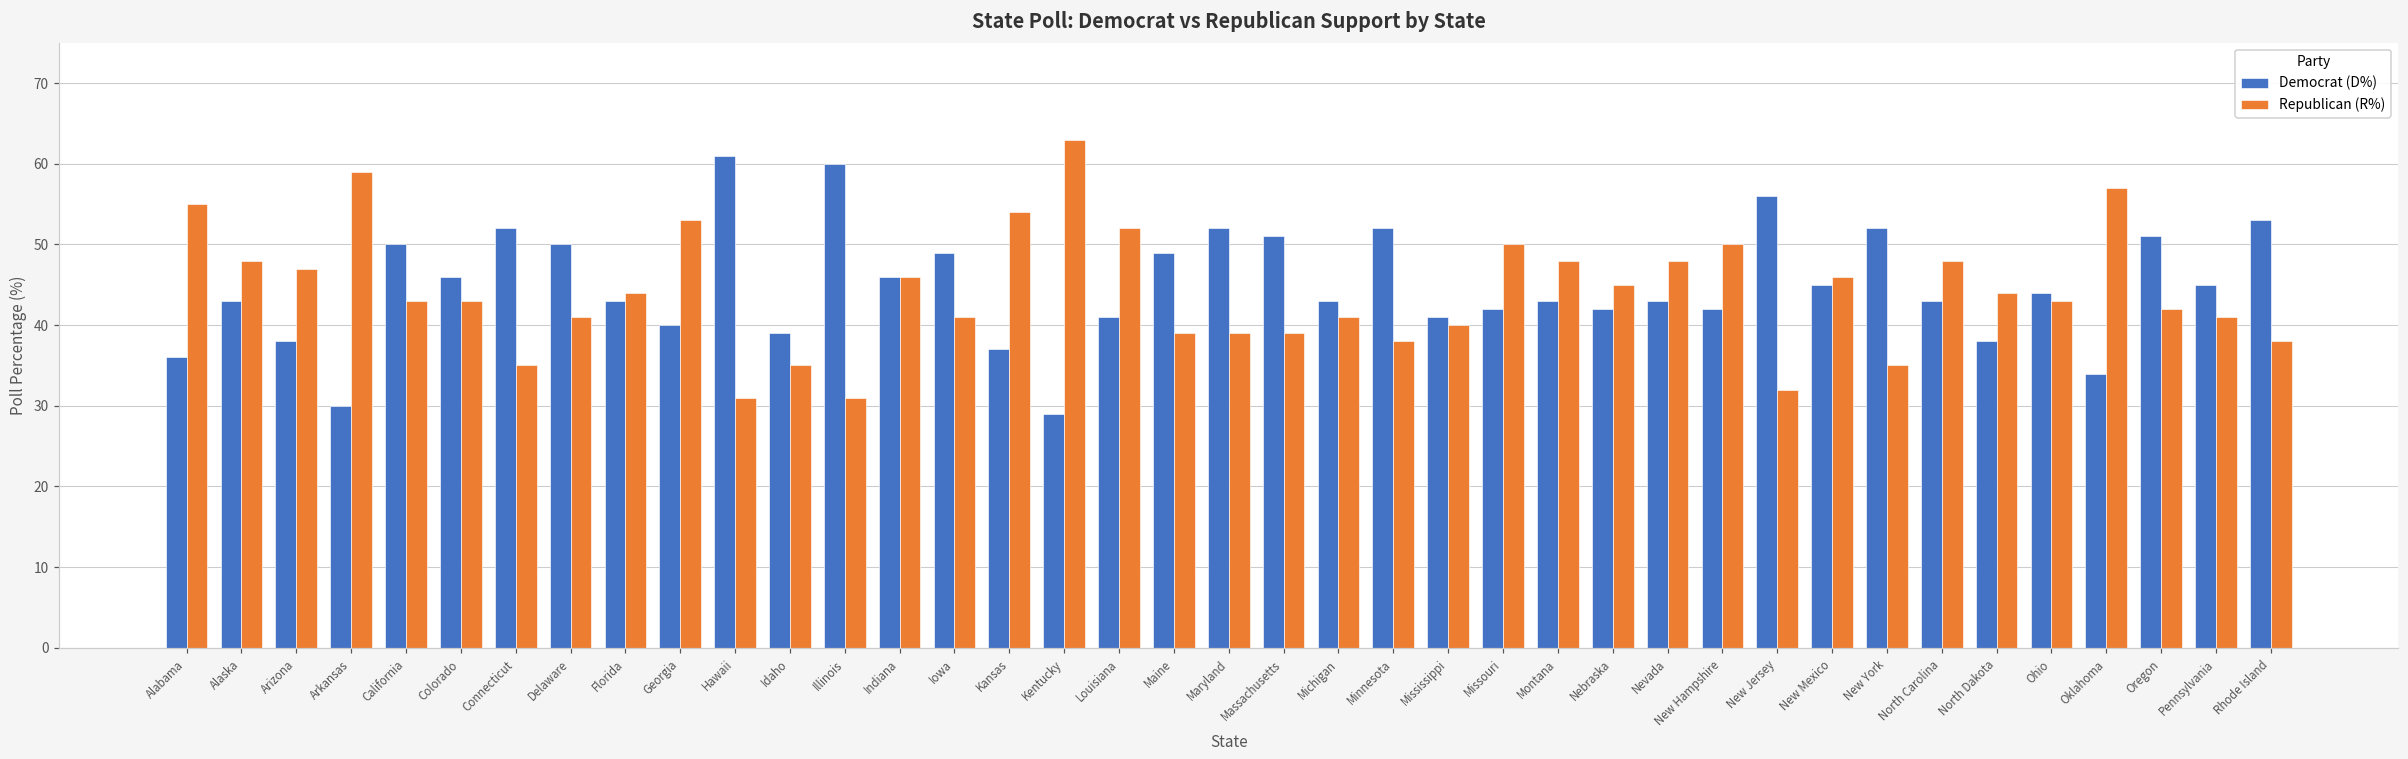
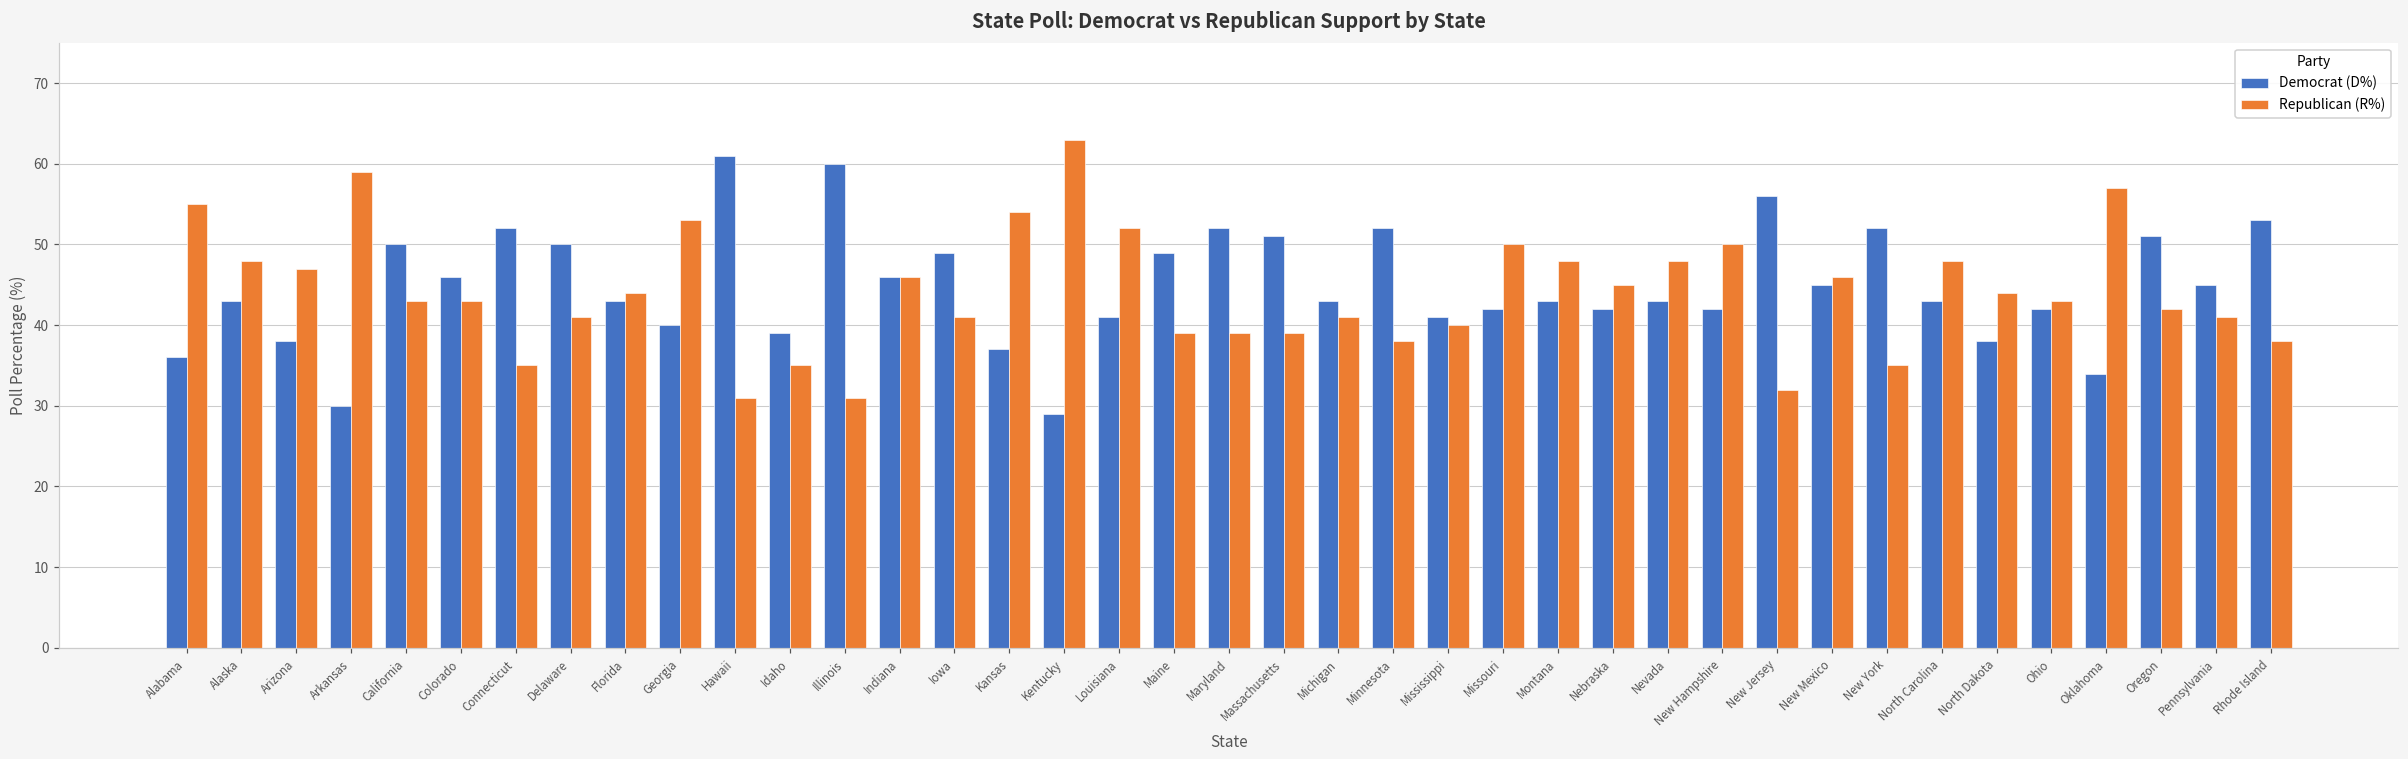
  {
    "Democrat (D%)": {
      "Alabama": 36,
      "Alaska": 43,
      "Arizona": 38,
      "Arkansas": 30,
      "California": 50,
      "Colorado": 46,
      "Connecticut": 52,
      "Delaware": 50,
      "Florida": 43,
      "Georgia": 40,
      "Hawaii": 61,
      "Idaho": 39,
      "Illinois": 60,
      "Indiana": 46,
      "Iowa": 49,
      "Kansas": 37,
      "Kentucky": 29,
      "Louisiana": 41,
      "Maine": 49,
      "Maryland": 52,
      "Massachusetts": 51,
      "Michigan": 43,
      "Minnesota": 52,
      "Mississippi": 41,
      "Missouri": 42,
      "Montana": 43,
      "Nebraska": 42,
      "Nevada": 43,
      "New Hampshire": 42,
      "New Jersey": 56,
      "New Mexico": 45,
      "New York": 52,
      "North Carolina": 43,
      "North Dakota": 38,
-     "Ohio": 44,
+     "Ohio": 42,
      "Oklahoma": 34,
      "Oregon": 51,
      "Pennsylvania": 45,
      "Rhode Island": 53
    },
    "Republican (R%)": {
      "Alabama": 55,
      "Alaska": 48,
      "Arizona": 47,
      "Arkansas": 59,
      "California": 43,
      "Colorado": 43,
      "Connecticut": 35,
      "Delaware": 41,
      "Florida": 44,
      "Georgia": 53,
      "Hawaii": 31,
      "Idaho": 35,
      "Illinois": 31,
      "Indiana": 46,
      "Iowa": 41,
      "Kansas": 54,
      "Kentucky": 63,
      "Louisiana": 52,
      "Maine": 39,
      "Maryland": 39,
      "Massachusetts": 39,
      "Michigan": 41,
      "Minnesota": 38,
      "Mississippi": 40,
      "Missouri": 50,
      "Montana": 48,
      "Nebraska": 45,
      "Nevada": 48,
      "New Hampshire": 50,
      "New Jersey": 32,
      "New Mexico": 46,
      "New York": 35,
      "North Carolina": 48,
      "North Dakota": 44,
      "Ohio": 43,
      "Oklahoma": 57,
      "Oregon": 42,
      "Pennsylvania": 41,
      "Rhode Island": 38
    }
  }
